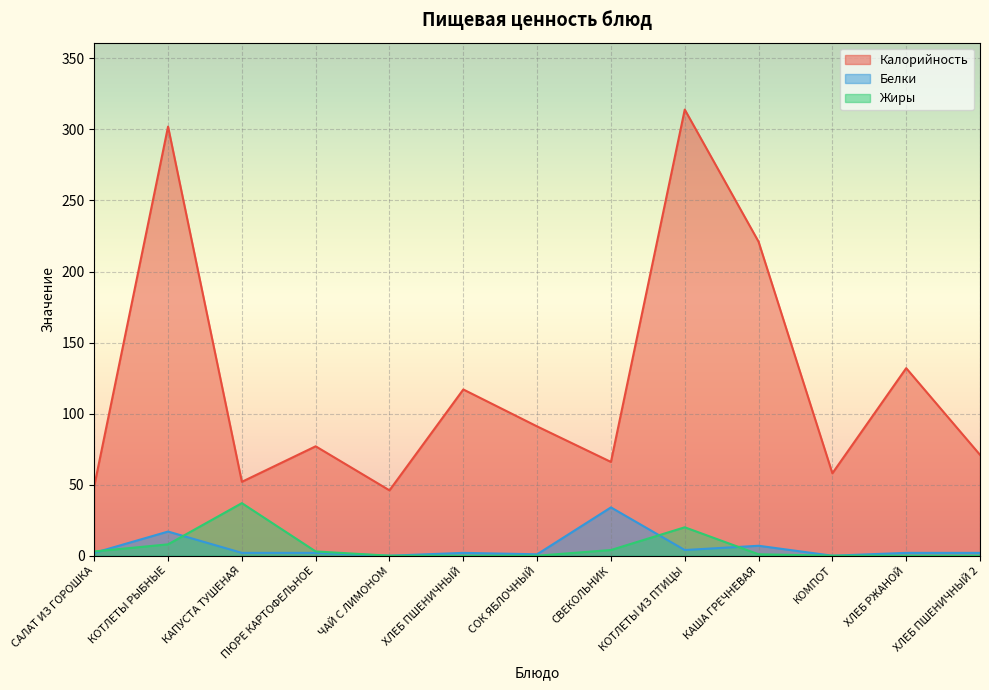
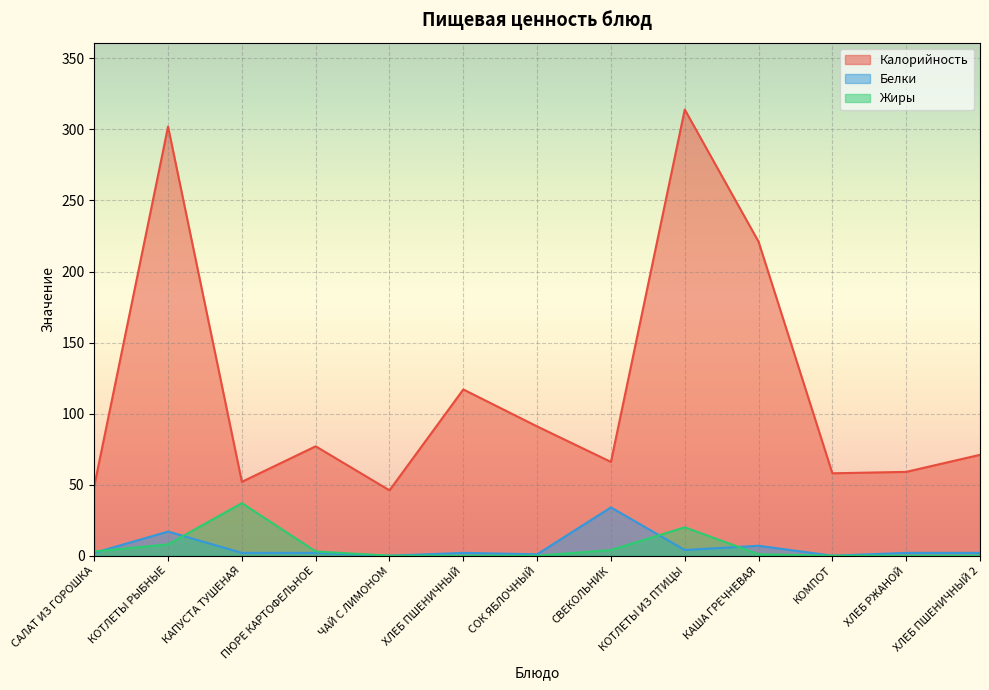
  {
    "Калорийность": {
      "САЛАТ ИЗ ГОРОШКА": 49,
      "КОТЛЕТЫ РЫБНЫЕ": 302,
      "КАПУСТА ТУШЕНАЯ": 52,
      "ПЮРЕ КАРТОФЕЛЬНОЕ": 77,
      "ЧАЙ С ЛИМОНОМ": 46,
      "ХЛЕБ ПШЕНИЧНЫЙ": 117,
      "СОК ЯБЛОЧНЫЙ": 91,
      "СВЕКОЛЬНИК": 66,
      "КОТЛЕТЫ ИЗ ПТИЦЫ": 314,
      "КАША ГРЕЧНЕВАЯ": 221,
      "КОМПОТ": 58,
-     "ХЛЕБ РЖАНОЙ": 132,
+     "ХЛЕБ РЖАНОЙ": 59,
      "ХЛЕБ ПШЕНИЧНЫЙ 2": 71
    },
    "Белки": {
      "КОТЛЕТЫ РЫБНЫЕ": 17,
      "КАПУСТА ТУШЕНАЯ": 2,
      "ХЛЕБ ПШЕНИЧНЫЙ": 2,
      "СВЕКОЛЬНИК": 34,
      "КОТЛЕТЫ ИЗ ПТИЦЫ": 4,
      "КАША ГРЕЧНЕВАЯ": 7,
      "ХЛЕБ РЖАНОЙ": 2,
      "ХЛЕБ ПШЕНИЧНЫЙ 2": 2
    },
    "Жиры": {
      "КОТЛЕТЫ РЫБНЫЕ": 8,
      "КАПУСТА ТУШЕНАЯ": 37,
      "ХЛЕБ ПШЕНИЧНЫЙ": 0,
      "СВЕКОЛЬНИК": 4,
      "КОТЛЕТЫ ИЗ ПТИЦЫ": 20,
      "КАША ГРЕЧНЕВАЯ": 1,
      "ХЛЕБ РЖАНОЙ": 0,
      "ХЛЕБ ПШЕНИЧНЫЙ 2": 0
    }
  }
